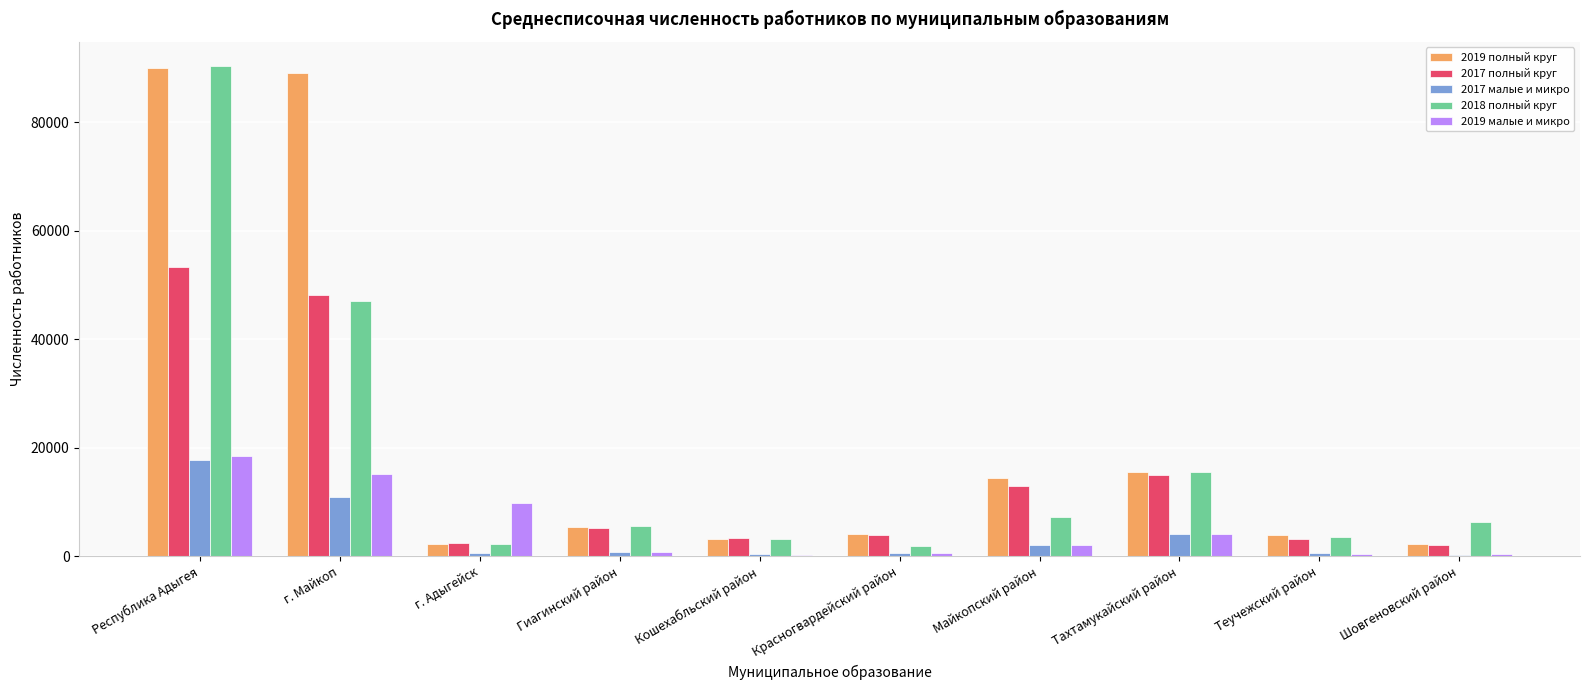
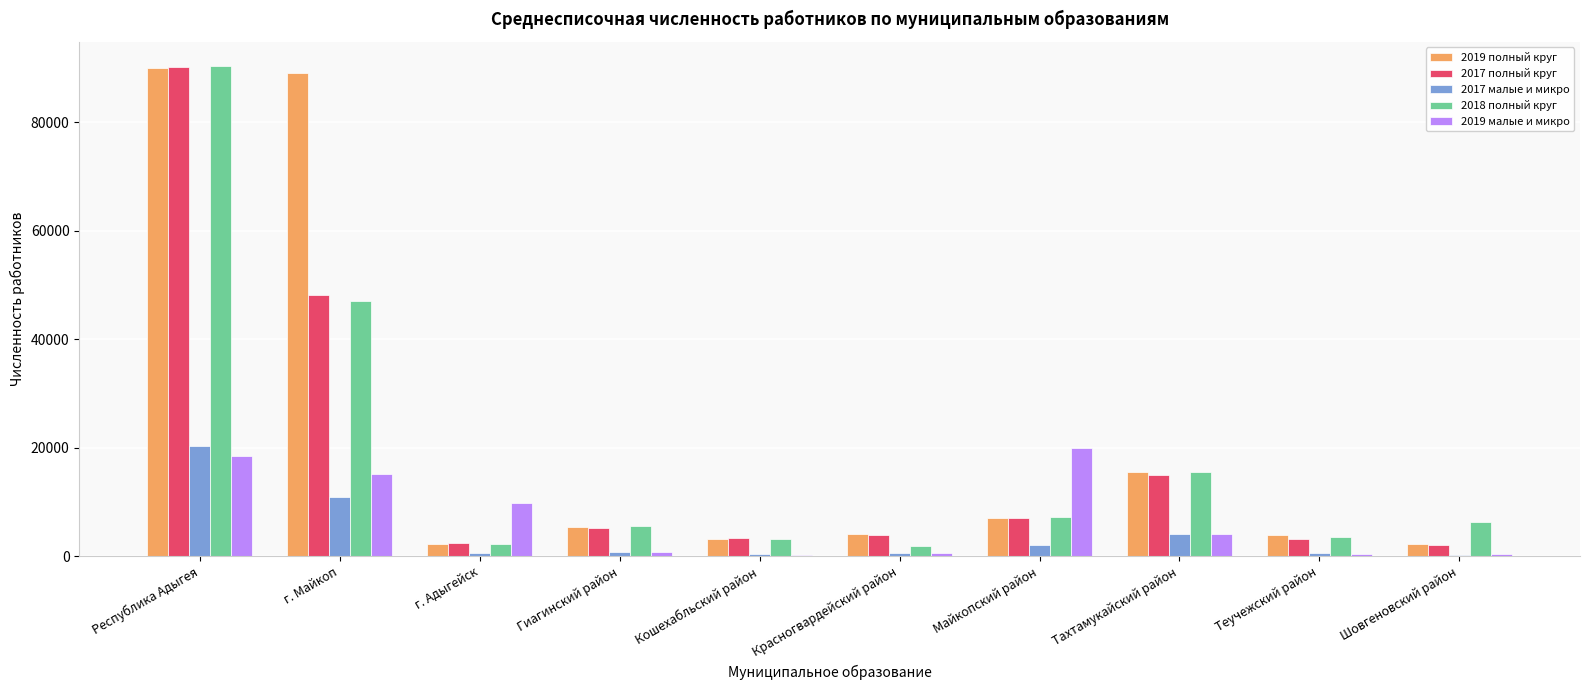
  {
    "2019 полный круг": {
      "Республика Адыгея": 90000,
      "г. Майкоп": 89000,
      "г. Адыгейск": 2000,
      "Гиагинский район": 5000,
      "Кошехабльский район": 3000,
      "Красногвардейский район": 4000,
-     "Майкопский район": 14000,
+     "Майкопский район": 7000,
      "Тахтамукайский район": 15000,
      "Теучежский район": 4000,
      "Шовгеновский район": 2000
    },
    "2017 полный круг": {
-     "Республика Адыгея": 53000,
+     "Республика Адыгея": 90000,
      "г. Майкоп": 48000,
      "г. Адыгейск": 2000,
      "Гиагинский район": 5000,
      "Кошехабльский район": 3000,
      "Красногвардейский район": 4000,
-     "Майкопский район": 13000,
+     "Майкопский район": 7000,
      "Тахтамукайский район": 15000,
      "Теучежский район": 3000,
      "Шовгеновский район": 2000
    },
    "2017 малые и микро": {
-     "Республика Адыгея": 18000,
+     "Республика Адыгея": 20000,
      "г. Майкоп": 11000,
      "г. Адыгейск": 1000,
      "Гиагинский район": 1000,
      "Красногвардейский район": 1000,
      "Майкопский район": 2000,
      "Тахтамукайский район": 4000,
      "Теучежский район": 1000
    },
    "2018 полный круг": {
      "Республика Адыгея": 90000,
      "г. Майкоп": 47000,
      "г. Адыгейск": 2000,
      "Гиагинский район": 6000,
      "Кошехабльский район": 3000,
      "Красногвардейский район": 2000,
      "Майкопский район": 7000,
      "Тахтамукайский район": 16000,
      "Теучежский район": 3000,
      "Шовгеновский район": 6000
    },
    "2019 малые и микро": {
      "Республика Адыгея": 18000,
      "г. Майкоп": 15000,
      "г. Адыгейск": 10000,
      "Гиагинский район": 1000,
      "Красногвардейский район": 1000,
-     "Майкопский район": 2000,
+     "Майкопский район": 20000,
      "Тахтамукайский район": 4000
    }
  }
